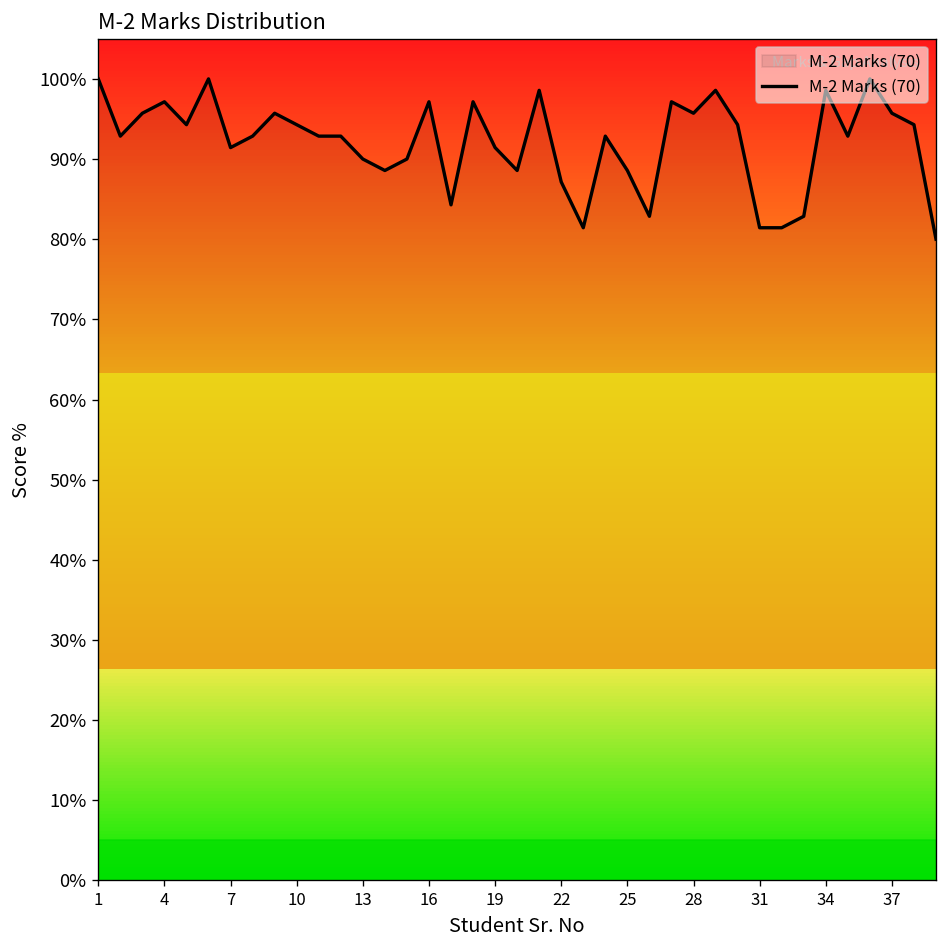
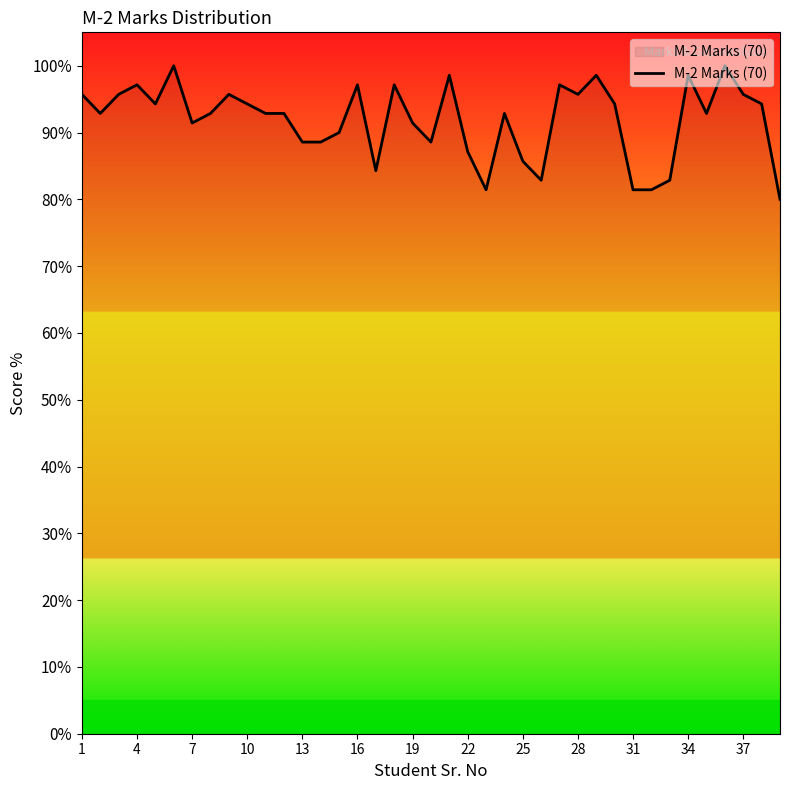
  {
-   "1": "100%",
+   "1": "96%",
    "4": "97%",
    "7": "91%",
    "10": "94%",
-   "13": "90%",
+   "13": "89%",
    "16": "97%",
    "19": "91%",
    "22": "87%",
-   "25": "89%",
+   "25": "86%",
    "28": "96%",
    "31": "81%",
    "37": "96%"
  }
